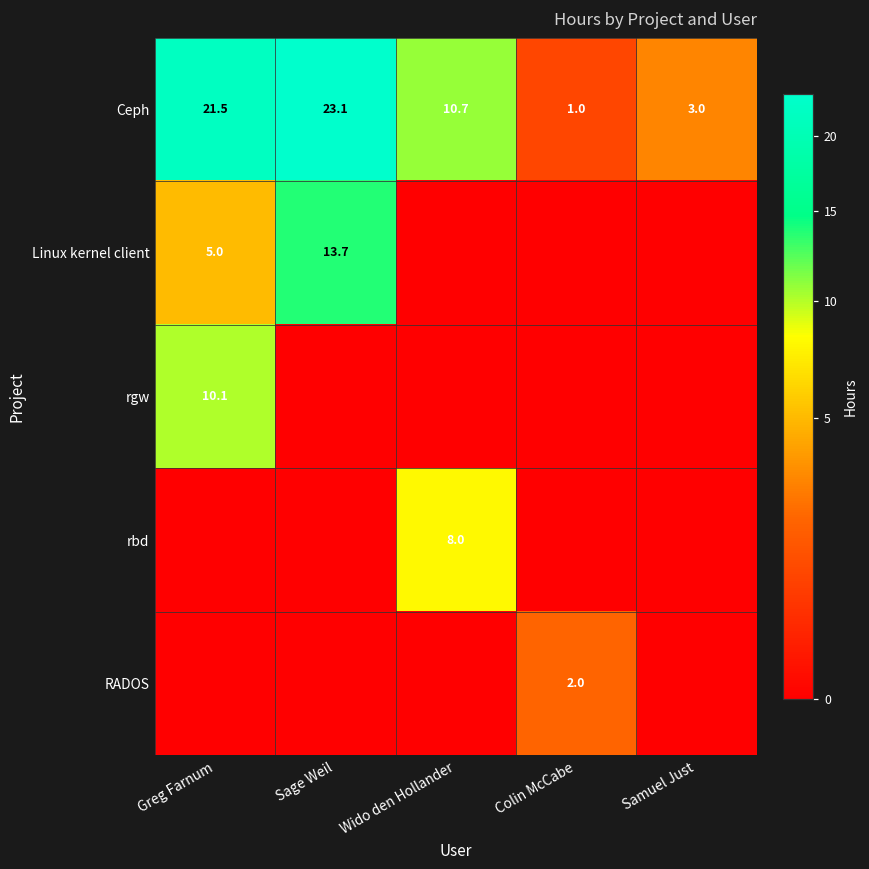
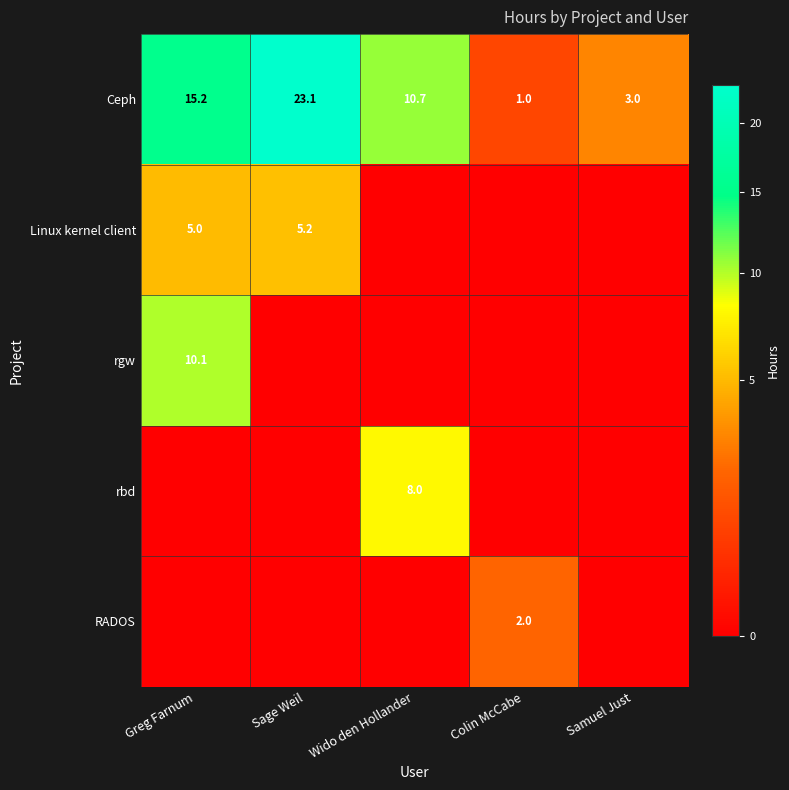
  {
    "Ceph": {
-     "Greg Farnum": 21.5,
+     "Greg Farnum": 15.2,
      "Sage Weil": 23.1,
      "Wido den Hollander": 10.7,
      "Colin McCabe": 1.0,
      "Samuel Just": 3.0
    },
    "Linux kernel client": {
      "Greg Farnum": 5.0,
-     "Sage Weil": 13.7
+     "Sage Weil": 5.2
    },
    "rgw": {
      "Greg Farnum": 10.1
    },
    "rbd": {
      "Wido den Hollander": 8.0
    },
    "RADOS": {
      "Colin McCabe": 2.0
    }
  }
